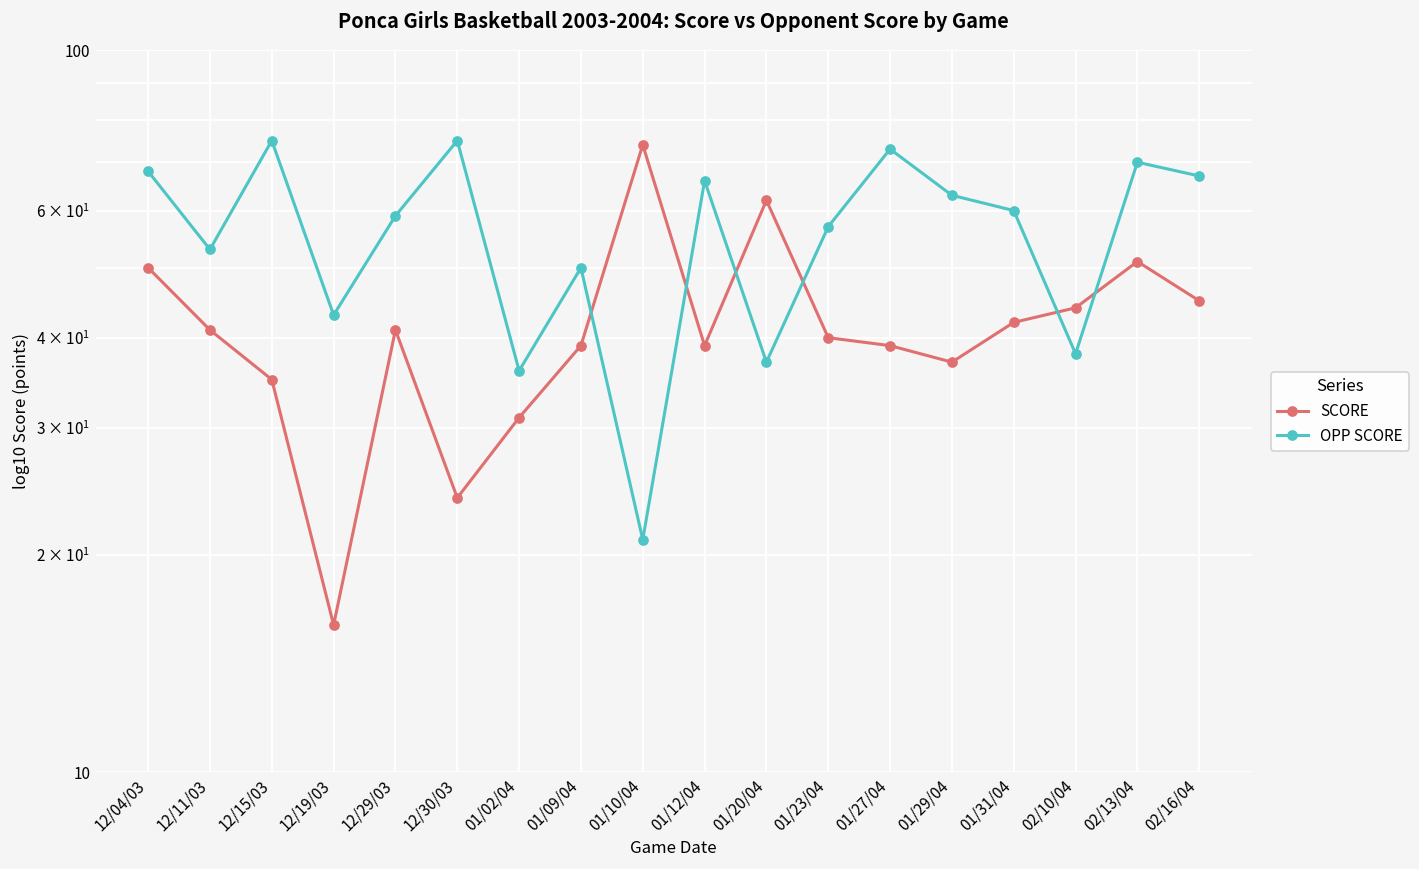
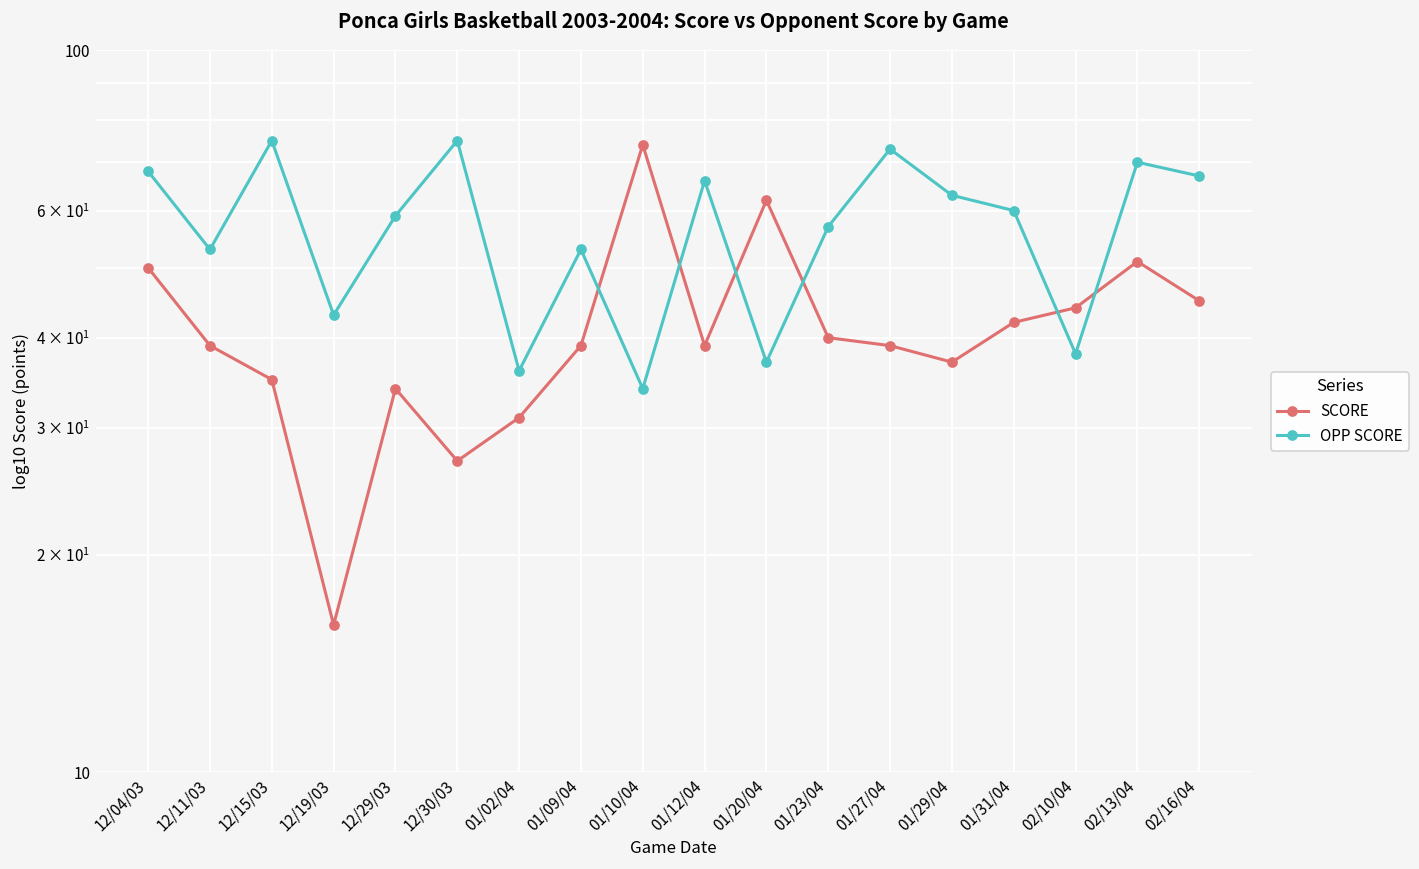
  {
    "SCORE": {
      "12/04/03": 50,
-     "12/11/03": 41,
+     "12/11/03": 39,
      "12/15/03": 35,
      "12/19/03": 16,
-     "12/29/03": 41,
-     "12/30/03": 24,
+     "12/29/03": 34,
+     "12/30/03": 27,
      "01/02/04": 31,
      "01/09/04": 39,
      "01/10/04": 74,
      "01/12/04": 39,
      "01/20/04": 62,
      "01/23/04": 40,
      "01/27/04": 39,
      "01/29/04": 37,
      "01/31/04": 42,
      "02/10/04": 44,
      "02/13/04": 51,
      "02/16/04": 45
    },
    "OPP SCORE": {
      "12/04/03": 68,
      "12/11/03": 53,
      "12/15/03": 75,
      "12/19/03": 43,
      "12/29/03": 59,
      "12/30/03": 75,
      "01/02/04": 36,
-     "01/09/04": 50,
-     "01/10/04": 21,
+     "01/09/04": 53,
+     "01/10/04": 34,
      "01/12/04": 66,
      "01/20/04": 37,
      "01/23/04": 57,
      "01/27/04": 73,
      "01/29/04": 63,
      "01/31/04": 60,
      "02/10/04": 38,
      "02/13/04": 70,
      "02/16/04": 67
    }
  }
